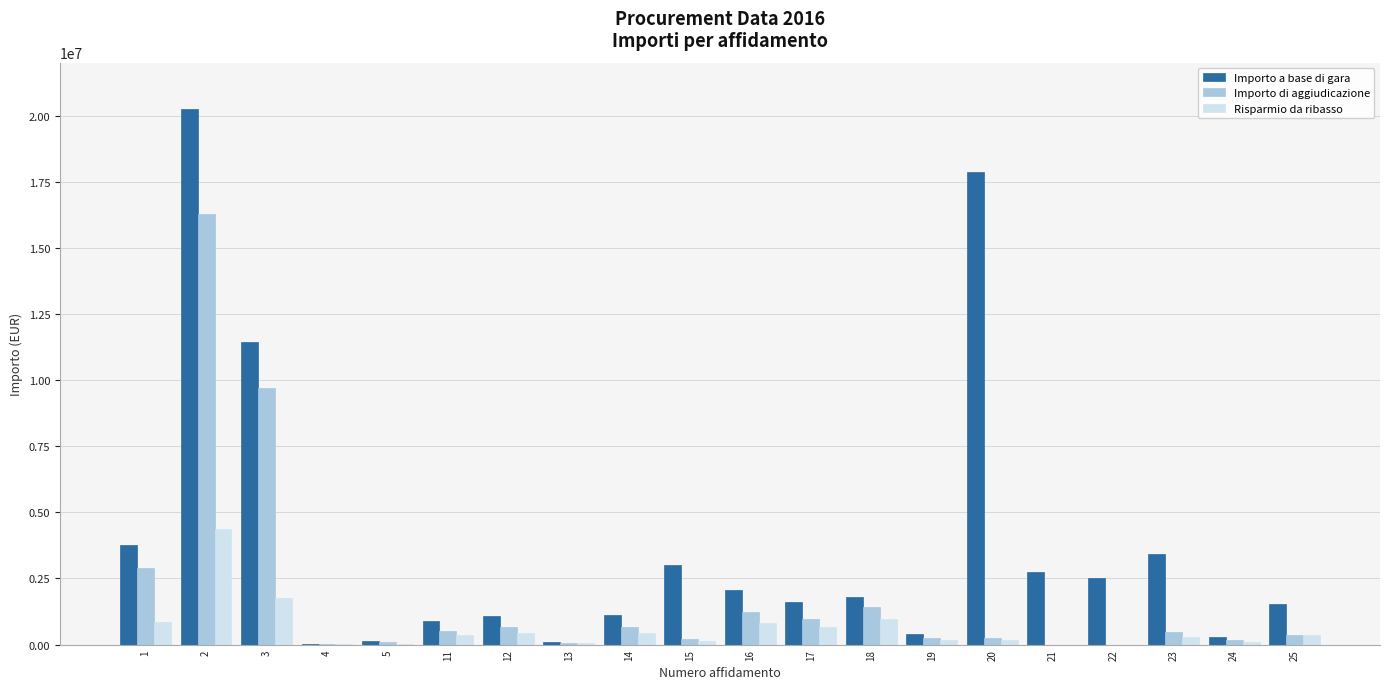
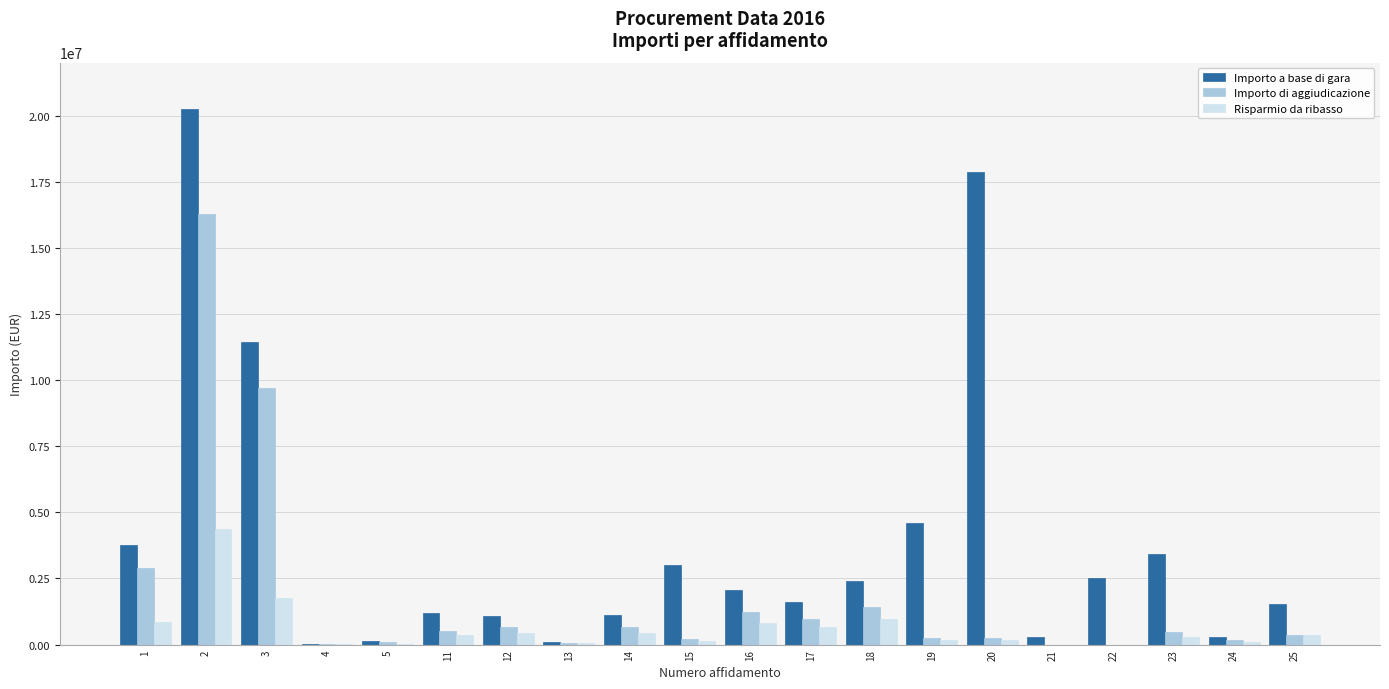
  {
    "Importo a base di gara": {
      "1": 3800000,
      "2": 20300000,
      "3": 11500000,
      "5": 100000,
-     "11": 900000,
+     "11": 1200000,
      "12": 1100000,
      "13": 100000,
      "14": 1100000,
      "15": 3000000,
      "16": 2100000,
      "17": 1600000,
-     "18": 1800000,
-     "19": 400000,
+     "18": 2400000,
+     "19": 4600000,
      "20": 17900000,
-     "21": 2700000,
+     "21": 300000,
      "22": 2500000,
      "23": 3400000,
      "24": 300000,
      "25": 1500000
    }
  }
